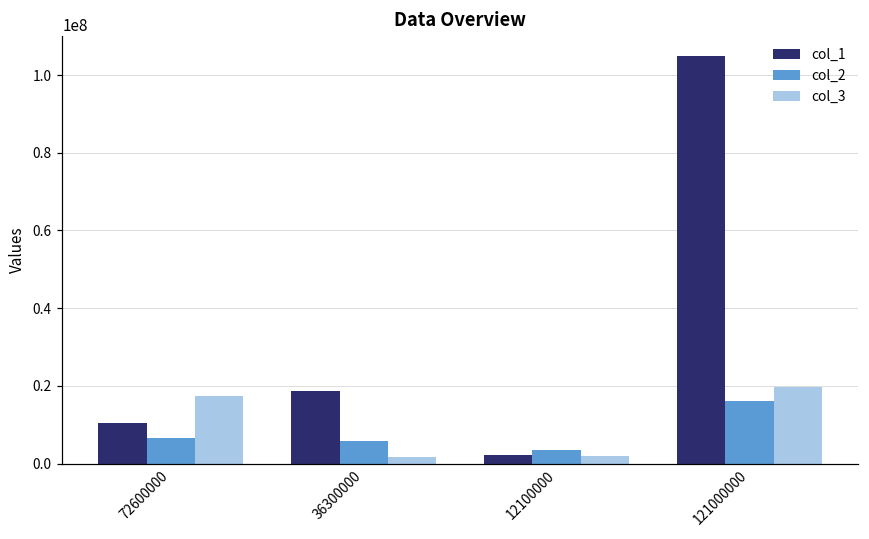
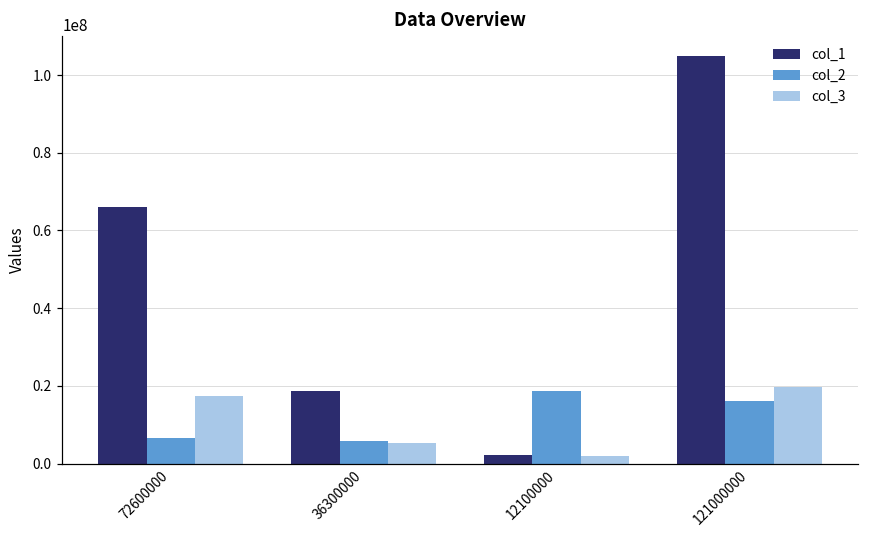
  {
    "col_1": {
-     "72600000": 10000000,
+     "72600000": 66000000,
      "36300000": 19000000,
      "12100000": 2000000,
      "121000000": 105000000
    },
    "col_2": {
      "72600000": 7000000,
      "36300000": 6000000,
-     "12100000": 4000000,
+     "12100000": 19000000,
      "121000000": 16000000
    },
    "col_3": {
      "72600000": 17000000,
-     "36300000": 2000000,
+     "36300000": 5000000,
      "12100000": 2000000,
      "121000000": 20000000
    }
  }
